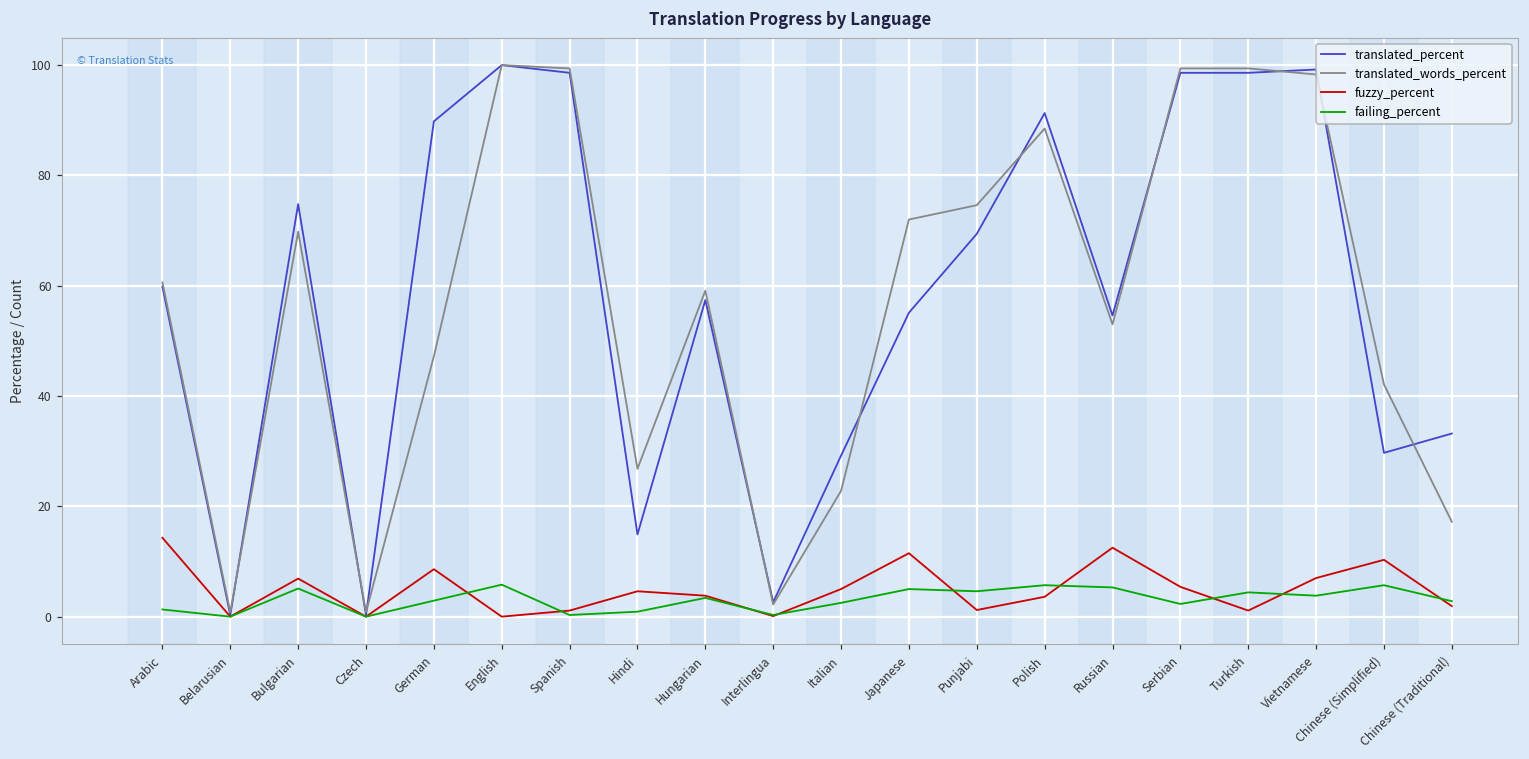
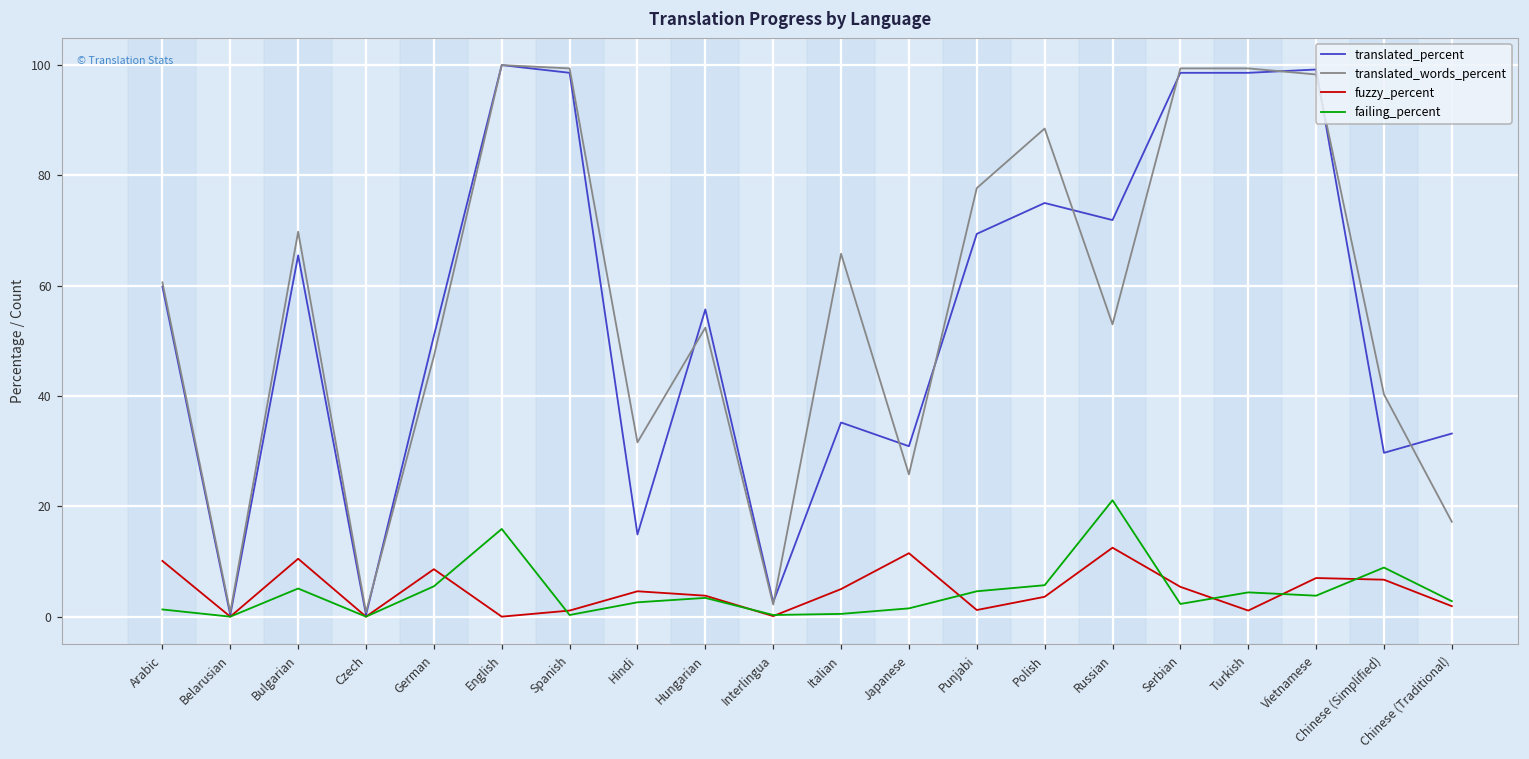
  {
    "translated_percent": {
      "Arabic": 60,
-     "Bulgarian": 75,
-     "German": 90,
+     "Bulgarian": 66,
+     "German": 51,
      "Spanish": 99,
      "Hindi": 15,
-     "Hungarian": 57,
-     "Italian": 29,
-     "Japanese": 55,
+     "Hungarian": 56,
+     "Italian": 35,
+     "Japanese": 31,
      "Punjabi": 69,
-     "Polish": 91,
-     "Russian": 55,
+     "Polish": 75,
+     "Russian": 72,
      "Serbian": 99,
      "Turkish": 99,
      "Chinese (Simplified)": 30,
      "Chinese (Traditional)": 33
    },
    "translated_words_percent": {
      "Arabic": 61,
      "Bulgarian": 70,
      "German": 47,
      "Spanish": 99,
-     "Hindi": 27,
-     "Hungarian": 59,
-     "Italian": 23,
-     "Japanese": 72,
-     "Punjabi": 75,
+     "Hindi": 32,
+     "Hungarian": 52,
+     "Italian": 66,
+     "Japanese": 26,
+     "Punjabi": 78,
      "Polish": 89,
      "Russian": 53,
      "Serbian": 99,
      "Turkish": 99,
-     "Chinese (Simplified)": 42,
+     "Chinese (Simplified)": 40,
      "Chinese (Traditional)": 17
    },
    "fuzzy_percent": {
-     "Arabic": 14,
-     "Bulgarian": 7,
+     "Arabic": 10,
+     "Bulgarian": 11,
      "German": 9,
      "English": 0,
      "Spanish": 1,
      "Hindi": 5,
      "Italian": 5,
      "Japanese": 12,
      "Punjabi": 1,
      "Polish": 4,
      "Russian": 13,
      "Serbian": 5,
      "Turkish": 1,
      "Vietnamese": 7,
-     "Chinese (Simplified)": 10,
+     "Chinese (Simplified)": 7,
      "Chinese (Traditional)": 2
    },
    "failing_percent": {
      "Arabic": 1,
      "Bulgarian": 5,
-     "German": 3,
-     "English": 6,
+     "German": 6,
+     "English": 16,
      "Spanish": 0,
-     "Hindi": 1,
-     "Italian": 3,
-     "Japanese": 5,
+     "Hindi": 3,
+     "Italian": 1,
+     "Japanese": 2,
      "Punjabi": 5,
      "Polish": 6,
-     "Russian": 5,
+     "Russian": 21,
      "Serbian": 2,
      "Turkish": 4,
      "Vietnamese": 4,
-     "Chinese (Simplified)": 6,
+     "Chinese (Simplified)": 9,
      "Chinese (Traditional)": 3
    }
  }
